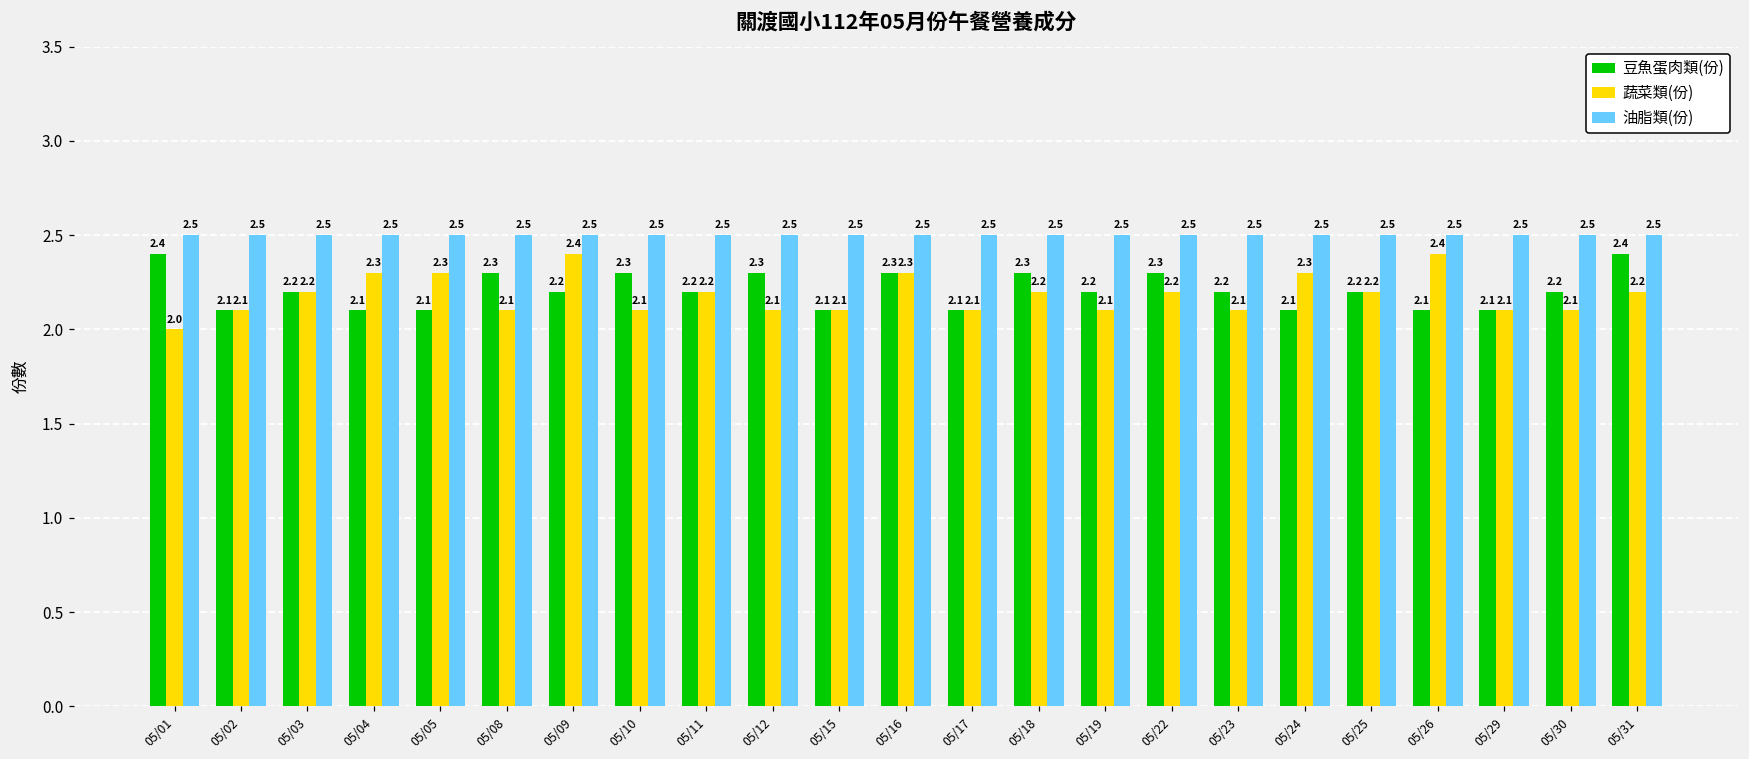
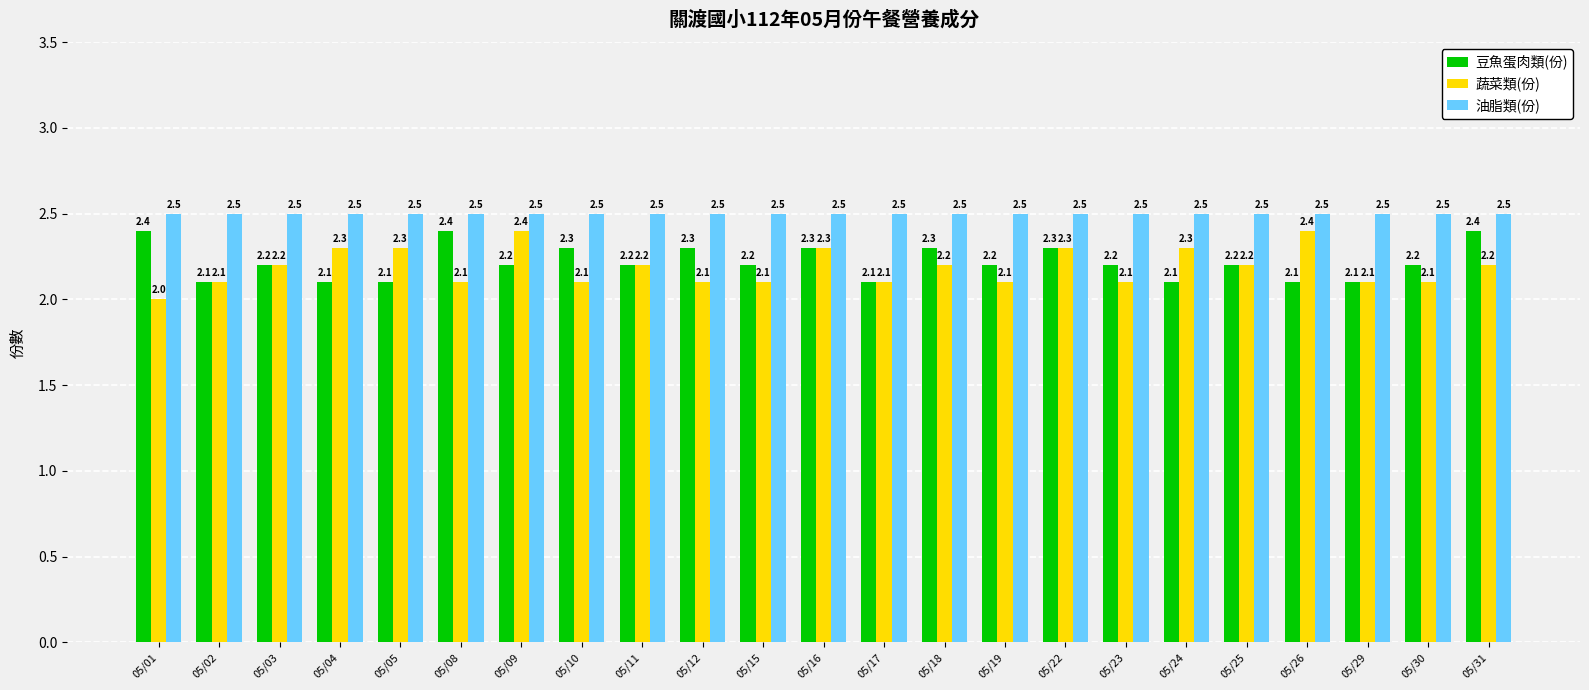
  {
    "豆魚蛋肉類(份)": {
      "05/01": 2.4,
      "05/02": 2.1,
      "05/03": 2.2,
      "05/04": 2.1,
      "05/05": 2.1,
-     "05/08": 2.3,
+     "05/08": 2.4,
      "05/09": 2.2,
      "05/10": 2.3,
      "05/11": 2.2,
      "05/12": 2.3,
-     "05/15": 2.1,
+     "05/15": 2.2,
      "05/16": 2.3,
      "05/17": 2.1,
      "05/18": 2.3,
      "05/19": 2.2,
      "05/22": 2.3,
      "05/23": 2.2,
      "05/24": 2.1,
      "05/25": 2.2,
      "05/26": 2.1,
      "05/29": 2.1,
      "05/30": 2.2,
      "05/31": 2.4
    },
    "蔬菜類(份)": {
      "05/01": 2.0,
      "05/02": 2.1,
      "05/03": 2.2,
      "05/04": 2.3,
      "05/05": 2.3,
      "05/08": 2.1,
      "05/09": 2.4,
      "05/10": 2.1,
      "05/11": 2.2,
      "05/12": 2.1,
      "05/15": 2.1,
      "05/16": 2.3,
      "05/17": 2.1,
      "05/18": 2.2,
      "05/19": 2.1,
-     "05/22": 2.2,
+     "05/22": 2.3,
      "05/23": 2.1,
      "05/24": 2.3,
      "05/25": 2.2,
      "05/26": 2.4,
      "05/29": 2.1,
      "05/30": 2.1,
      "05/31": 2.2
    },
    "油脂類(份)": {
      "05/01": 2.5,
      "05/02": 2.5,
      "05/03": 2.5,
      "05/04": 2.5,
      "05/05": 2.5,
      "05/08": 2.5,
      "05/09": 2.5,
      "05/10": 2.5,
      "05/11": 2.5,
      "05/12": 2.5,
      "05/15": 2.5,
      "05/16": 2.5,
      "05/17": 2.5,
      "05/18": 2.5,
      "05/19": 2.5,
      "05/22": 2.5,
      "05/23": 2.5,
      "05/24": 2.5,
      "05/25": 2.5,
      "05/26": 2.5,
      "05/29": 2.5,
      "05/30": 2.5,
      "05/31": 2.5
    }
  }
